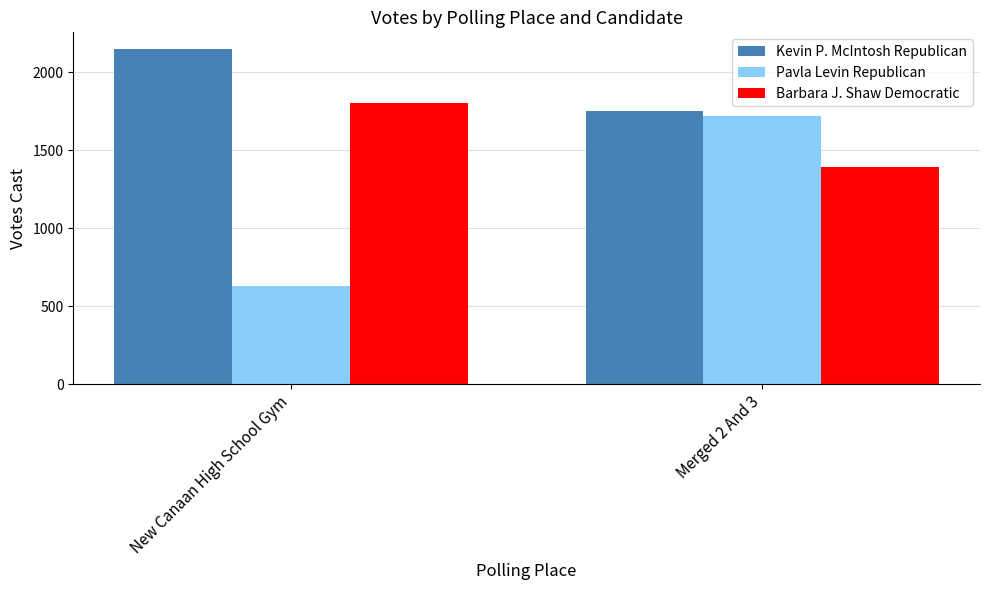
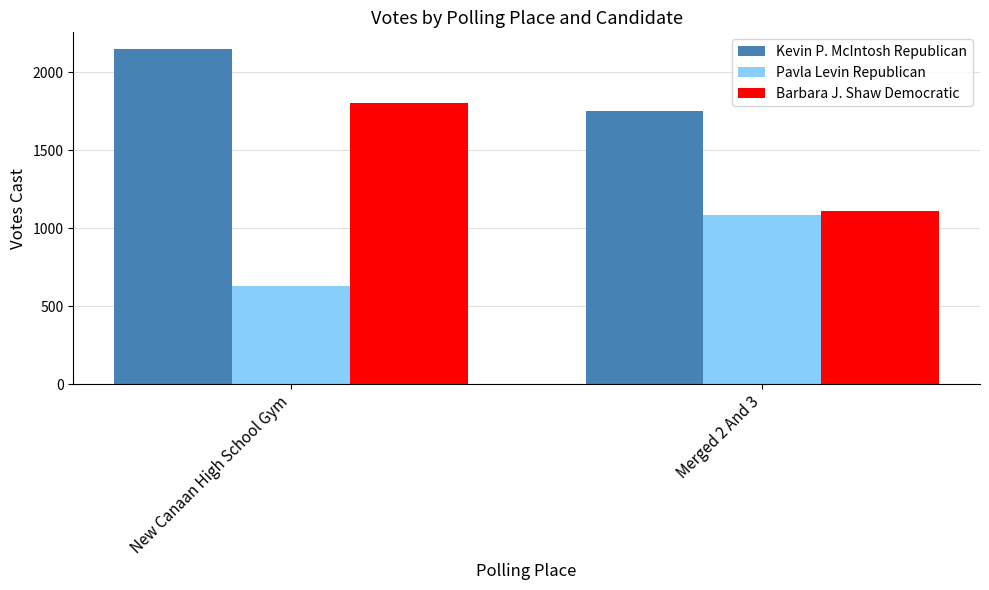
  {
    "Kevin P. McIntosh Republican": {
      "New Canaan High School Gym": 2150,
      "Merged 2 And 3": 1760
    },
    "Pavla Levin Republican": {
      "New Canaan High School Gym": 630,
-     "Merged 2 And 3": 1720
+     "Merged 2 And 3": 1080
    },
    "Barbara J. Shaw Democratic": {
      "New Canaan High School Gym": 1800,
-     "Merged 2 And 3": 1390
+     "Merged 2 And 3": 1110
    }
  }
